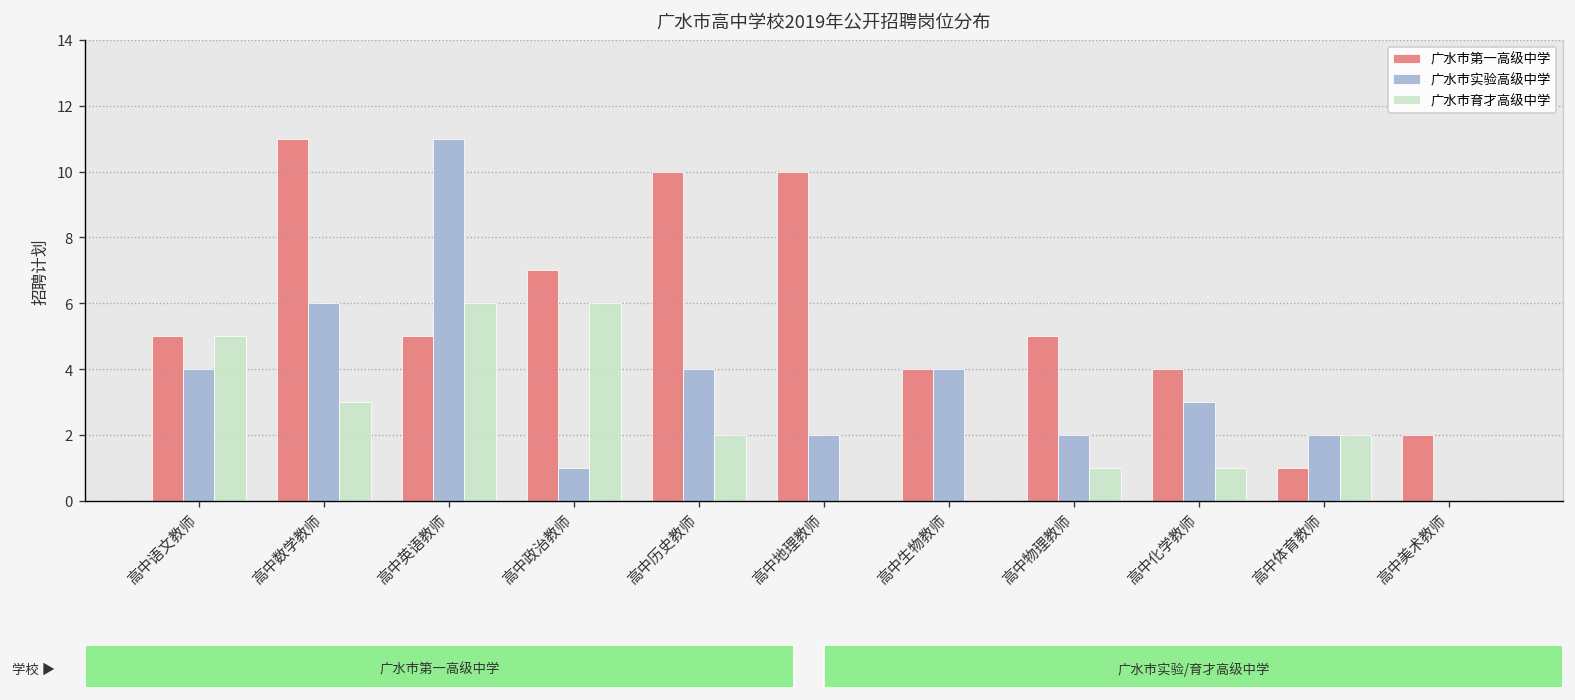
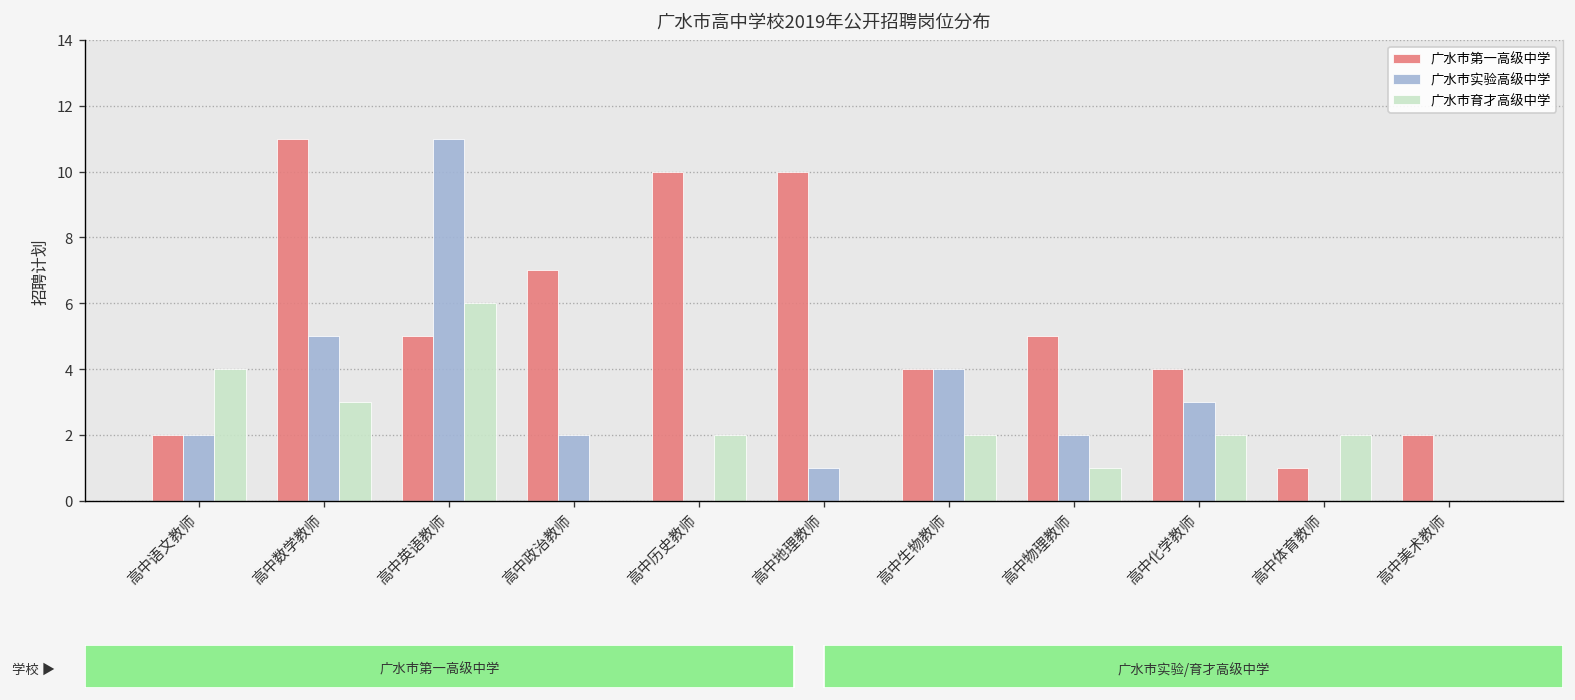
  {
    "广水市第一高级中学": {
-     "高中语文教师": 5,
+     "高中语文教师": 2,
      "高中数学教师": 11,
      "高中英语教师": 5,
      "高中政治教师": 7,
      "高中历史教师": 10,
      "高中地理教师": 10,
      "高中生物教师": 4,
      "高中物理教师": 5,
      "高中化学教师": 4,
      "高中体育教师": 1,
      "高中美术教师": 2
    },
    "广水市实验高级中学": {
-     "高中语文教师": 4,
-     "高中数学教师": 6,
+     "高中语文教师": 2,
+     "高中数学教师": 5,
      "高中英语教师": 11,
-     "高中政治教师": 1,
-     "高中历史教师": 4,
-     "高中地理教师": 2,
+     "高中政治教师": 2,
+     "高中历史教师": 0,
+     "高中地理教师": 1,
      "高中生物教师": 4,
      "高中物理教师": 2,
      "高中化学教师": 3,
-     "高中体育教师": 2,
+     "高中体育教师": 0,
      "高中美术教师": 0
    },
    "广水市育才高级中学": {
-     "高中语文教师": 5,
+     "高中语文教师": 4,
      "高中数学教师": 3,
      "高中英语教师": 6,
-     "高中政治教师": 6,
+     "高中政治教师": 0,
      "高中历史教师": 2,
      "高中地理教师": 0,
-     "高中生物教师": 0,
+     "高中生物教师": 2,
      "高中物理教师": 1,
-     "高中化学教师": 1,
+     "高中化学教师": 2,
      "高中体育教师": 2,
      "高中美术教师": 0
    }
  }
